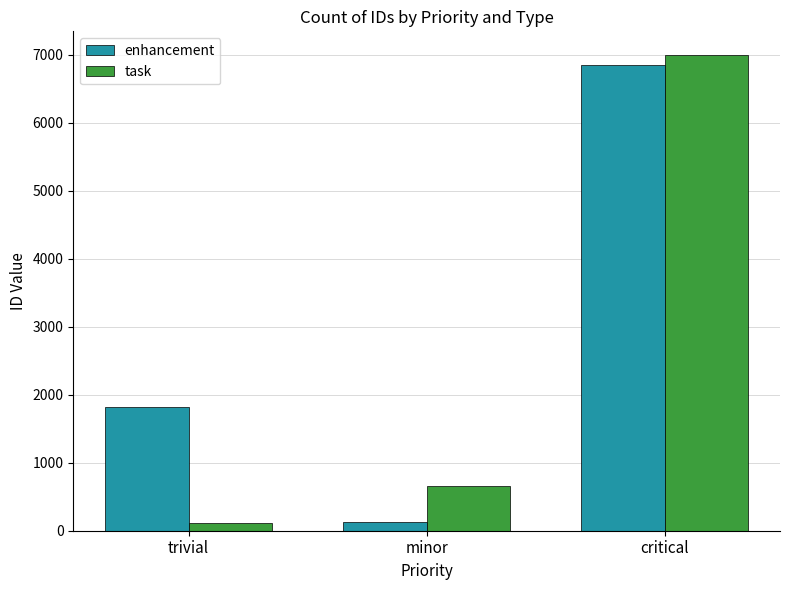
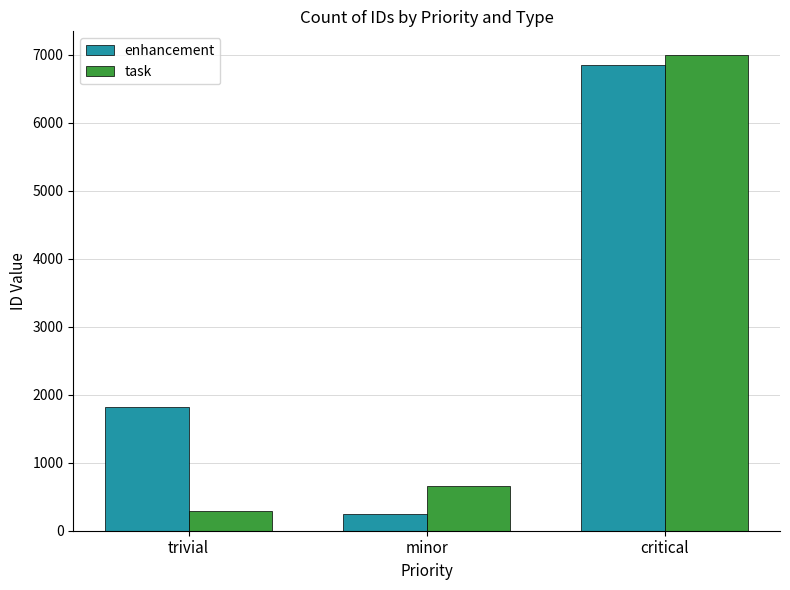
  {
    "enhancement": {
      "trivial": 1800,
-     "minor": 100,
+     "minor": 300,
      "critical": 6800
    },
    "task": {
-     "trivial": 100,
+     "trivial": 300,
      "minor": 700,
      "critical": 7000
    }
  }
